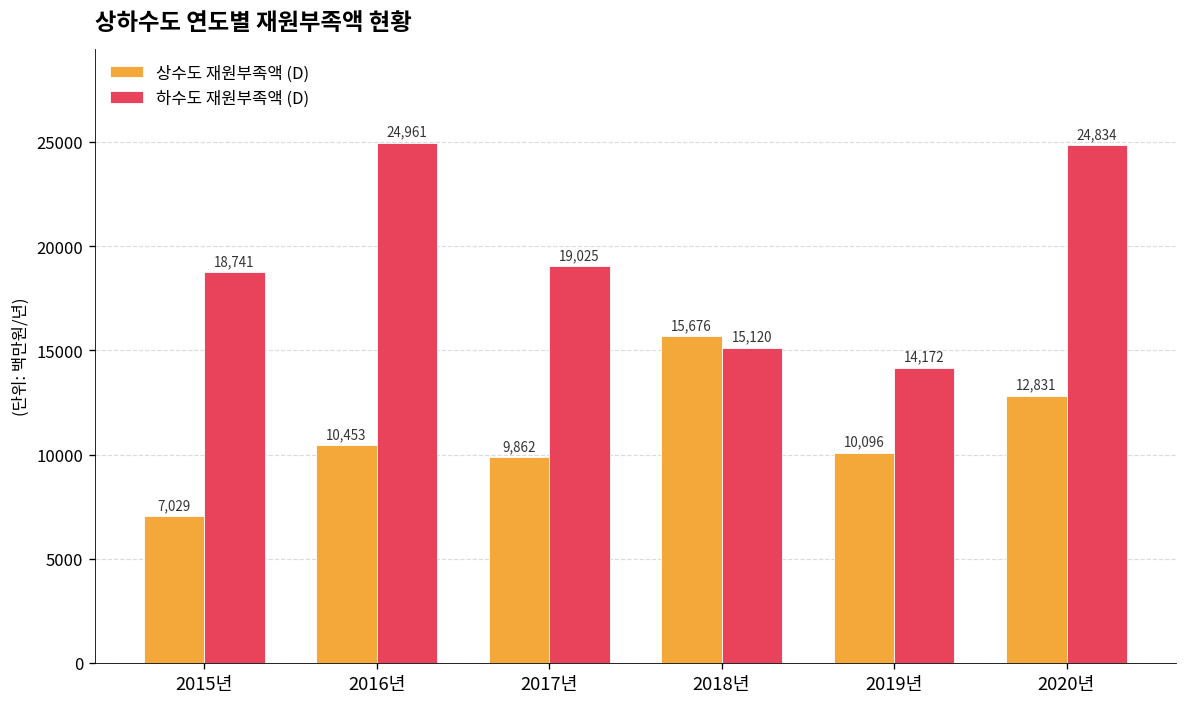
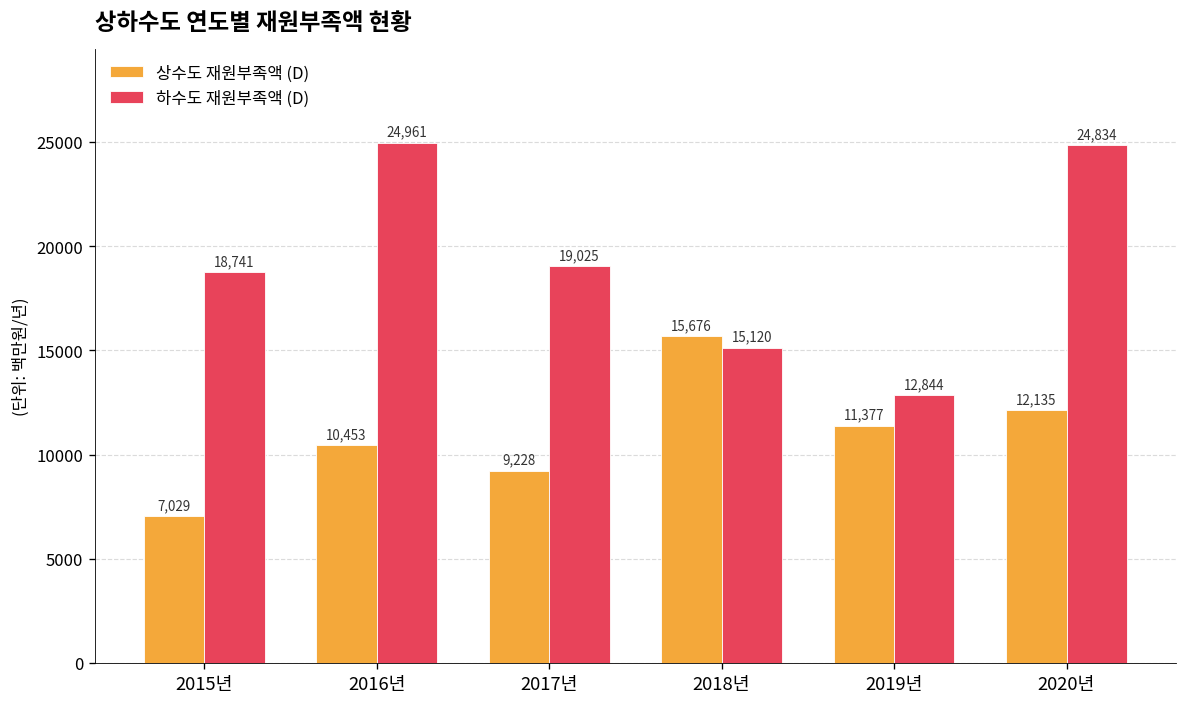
  {
    "상수도 재원부족액 (D)": {
      "2015년": "7,029",
      "2016년": "10,453",
-     "2017년": "9,862",
+     "2017년": "9,228",
      "2018년": "15,676",
-     "2019년": "10,096",
-     "2020년": "12,831"
+     "2019년": "11,377",
+     "2020년": "12,135"
    },
    "하수도 재원부족액 (D)": {
      "2015년": "18,741",
      "2016년": "24,961",
      "2017년": "19,025",
      "2018년": "15,120",
-     "2019년": "14,172",
+     "2019년": "12,844",
      "2020년": "24,834"
    }
  }
